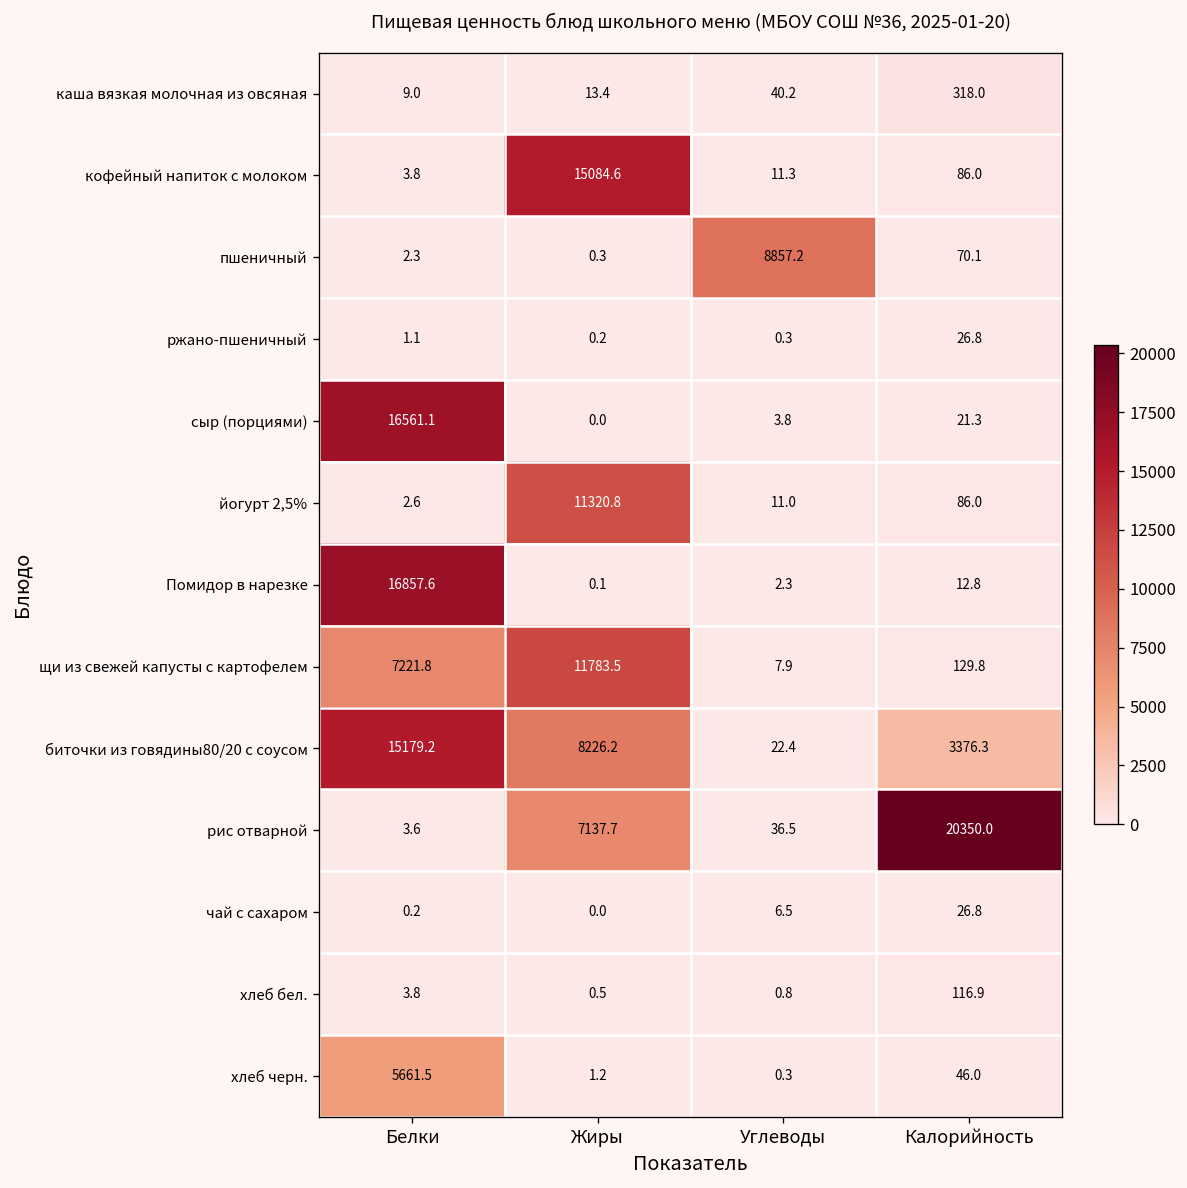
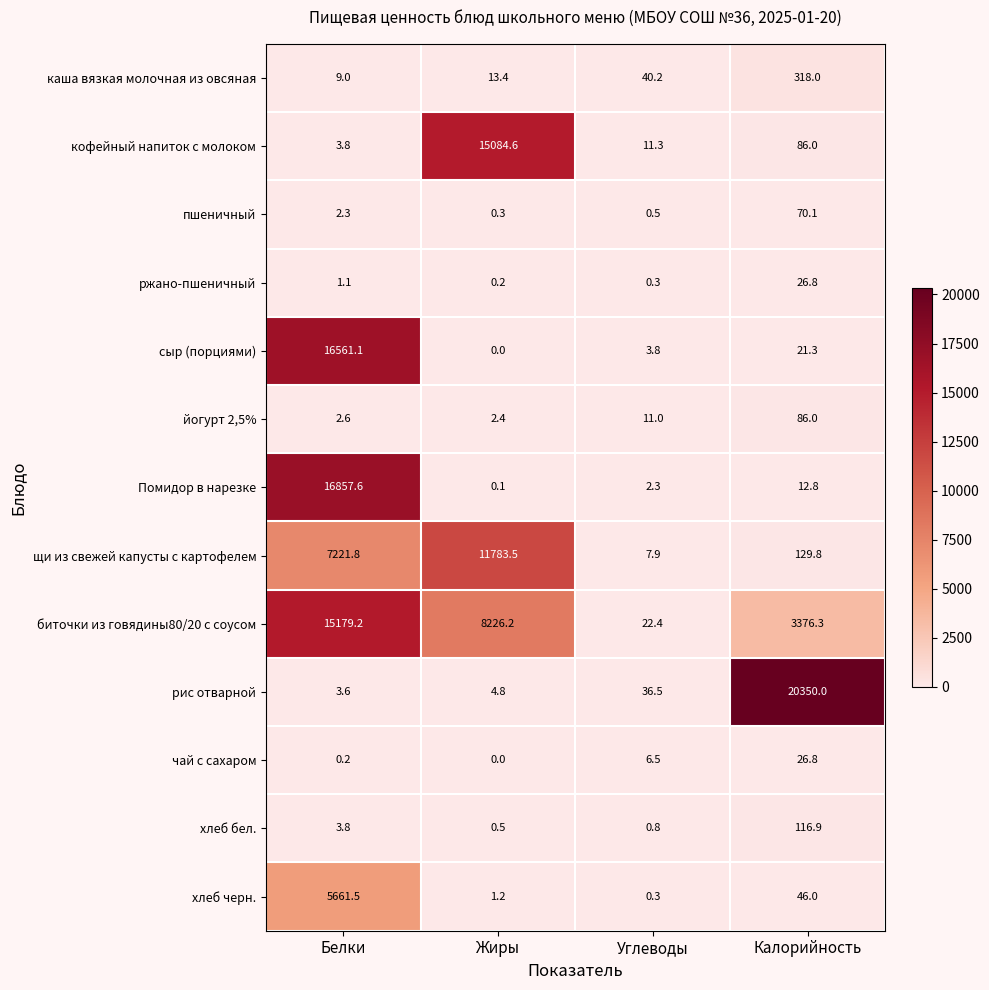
  {
    "каша вязкая молочная из овсяная": {
      "Белки": 9.0,
      "Жиры": 13.4,
      "Углеводы": 40.2,
      "Калорийность": 318.0
    },
    "кофейный напиток с молоком": {
      "Белки": 3.8,
      "Жиры": 15084.6,
      "Углеводы": 11.3,
      "Калорийность": 86.0
    },
    "пшеничный": {
      "Белки": 2.3,
      "Жиры": 0.3,
-     "Углеводы": 8857.2,
+     "Углеводы": 0.5,
      "Калорийность": 70.1
    },
    "ржано-пшеничный": {
      "Белки": 1.1,
      "Жиры": 0.2,
      "Углеводы": 0.3,
      "Калорийность": 26.8
    },
    "сыр (порциями)": {
      "Белки": 16561.1,
      "Жиры": 0.0,
      "Углеводы": 3.8,
      "Калорийность": 21.3
    },
    "йогурт 2,5%": {
      "Белки": 2.6,
-     "Жиры": 11320.8,
+     "Жиры": 2.4,
      "Углеводы": 11.0,
      "Калорийность": 86.0
    },
    "Помидор в нарезке": {
      "Белки": 16857.6,
      "Жиры": 0.1,
      "Углеводы": 2.3,
      "Калорийность": 12.8
    },
    "щи из свежей капусты с картофелем": {
      "Белки": 7221.8,
      "Жиры": 11783.5,
      "Углеводы": 7.9,
      "Калорийность": 129.8
    },
    "биточки из говядины80/20 с соусом": {
      "Белки": 15179.2,
      "Жиры": 8226.2,
      "Углеводы": 22.4,
      "Калорийность": 3376.3
    },
    "рис отварной": {
      "Белки": 3.6,
-     "Жиры": 7137.7,
+     "Жиры": 4.8,
      "Углеводы": 36.5,
      "Калорийность": 20350.0
    },
    "чай с сахаром": {
      "Белки": 0.2,
      "Жиры": 0.0,
      "Углеводы": 6.5,
      "Калорийность": 26.8
    },
    "хлеб бел.": {
      "Белки": 3.8,
      "Жиры": 0.5,
      "Углеводы": 0.8,
      "Калорийность": 116.9
    },
    "хлеб черн.": {
      "Белки": 5661.5,
      "Жиры": 1.2,
      "Углеводы": 0.3,
      "Калорийность": 46.0
    }
  }
